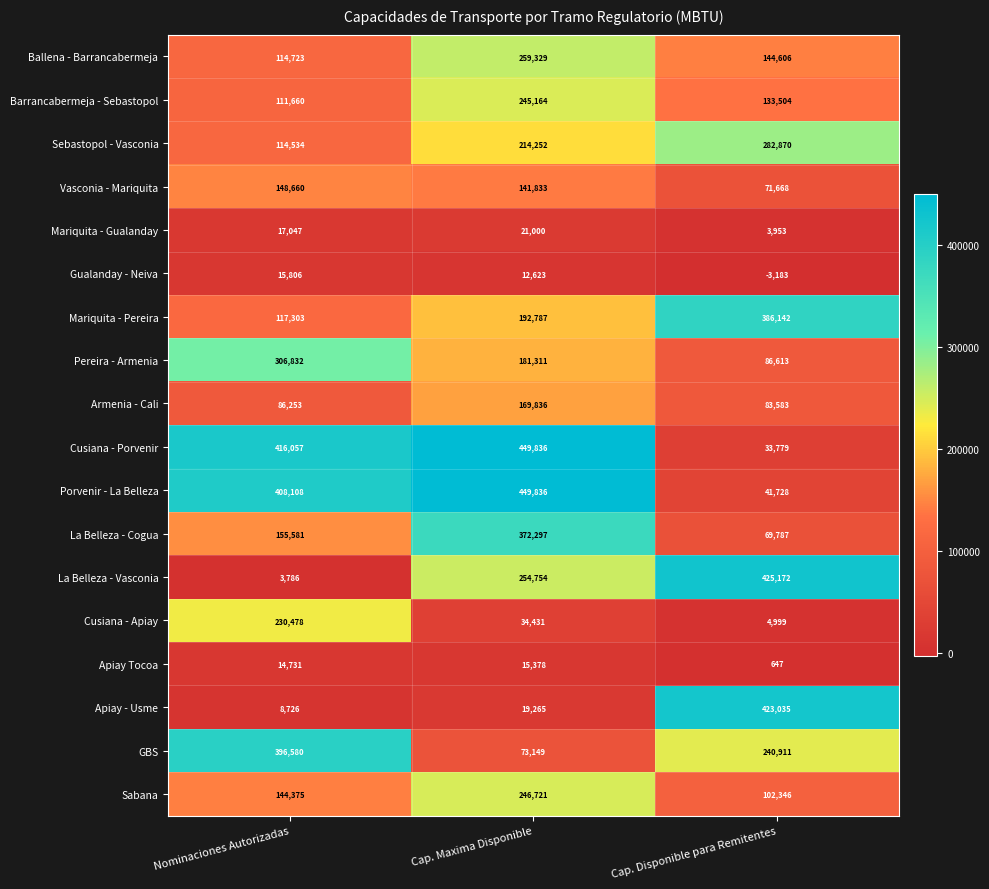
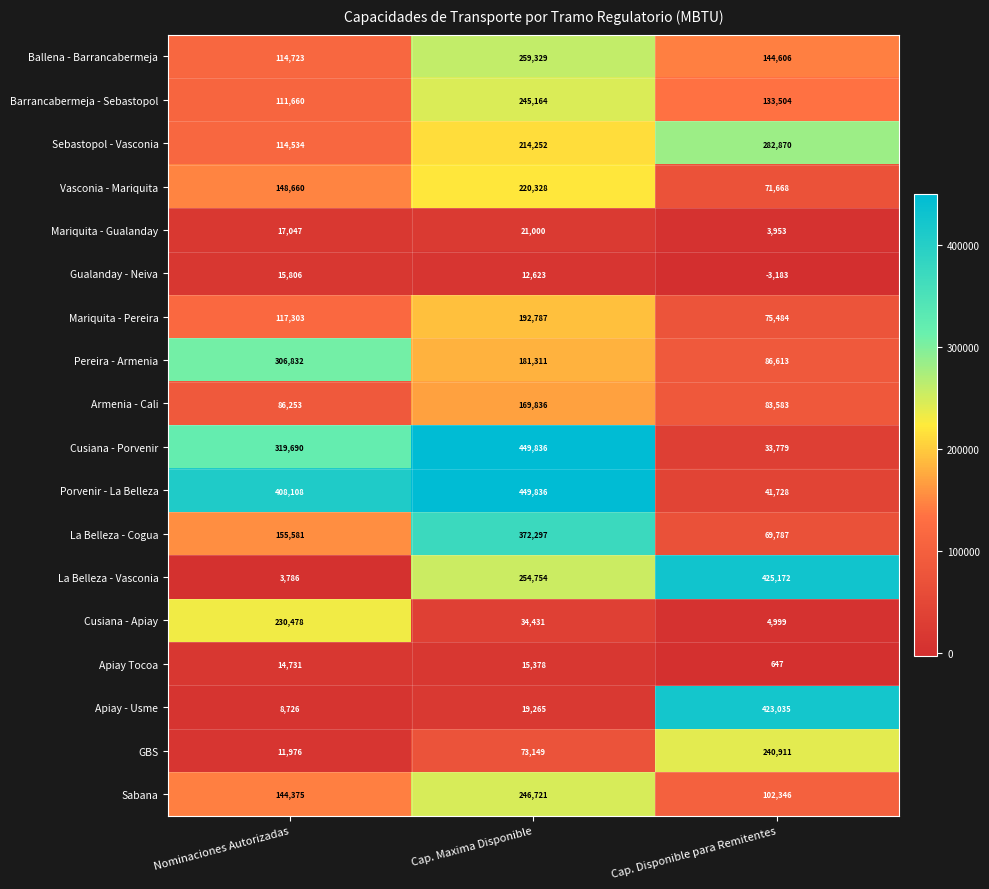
  {
    "Ballena - Barrancabermeja": {
      "Nominaciones Autorizadas": "114,723",
      "Cap. Maxima Disponible": "259,329",
      "Cap. Disponible para Remitentes": "144,606"
    },
    "Barrancabermeja - Sebastopol": {
      "Nominaciones Autorizadas": "111,660",
      "Cap. Maxima Disponible": "245,164",
      "Cap. Disponible para Remitentes": "133,504"
    },
    "Sebastopol - Vasconia": {
      "Nominaciones Autorizadas": "114,534",
      "Cap. Maxima Disponible": "214,252",
      "Cap. Disponible para Remitentes": "282,870"
    },
    "Vasconia - Mariquita": {
      "Nominaciones Autorizadas": "148,660",
-     "Cap. Maxima Disponible": "141,833",
+     "Cap. Maxima Disponible": "220,328",
      "Cap. Disponible para Remitentes": "71,668"
    },
    "Mariquita - Gualanday": {
      "Nominaciones Autorizadas": "17,047",
      "Cap. Maxima Disponible": "21,000",
      "Cap. Disponible para Remitentes": "3,953"
    },
    "Gualanday - Neiva": {
      "Nominaciones Autorizadas": "15,806",
      "Cap. Maxima Disponible": "12,623",
      "Cap. Disponible para Remitentes": "-3,183"
    },
    "Mariquita - Pereira": {
      "Nominaciones Autorizadas": "117,303",
      "Cap. Maxima Disponible": "192,787",
-     "Cap. Disponible para Remitentes": "386,142"
+     "Cap. Disponible para Remitentes": "75,484"
    },
    "Pereira - Armenia": {
      "Nominaciones Autorizadas": "306,832",
      "Cap. Maxima Disponible": "181,311",
      "Cap. Disponible para Remitentes": "86,613"
    },
    "Armenia - Cali": {
      "Nominaciones Autorizadas": "86,253",
      "Cap. Maxima Disponible": "169,836",
      "Cap. Disponible para Remitentes": "83,583"
    },
    "Cusiana - Porvenir": {
-     "Nominaciones Autorizadas": "416,057",
+     "Nominaciones Autorizadas": "319,690",
      "Cap. Maxima Disponible": "449,836",
      "Cap. Disponible para Remitentes": "33,779"
    },
    "Porvenir - La Belleza": {
      "Nominaciones Autorizadas": "408,108",
      "Cap. Maxima Disponible": "449,836",
      "Cap. Disponible para Remitentes": "41,728"
    },
    "La Belleza - Cogua": {
      "Nominaciones Autorizadas": "155,581",
      "Cap. Maxima Disponible": "372,297",
      "Cap. Disponible para Remitentes": "69,787"
    },
    "La Belleza - Vasconia": {
      "Nominaciones Autorizadas": "3,786",
      "Cap. Maxima Disponible": "254,754",
      "Cap. Disponible para Remitentes": "425,172"
    },
    "Cusiana - Apiay": {
      "Nominaciones Autorizadas": "230,478",
      "Cap. Maxima Disponible": "34,431",
      "Cap. Disponible para Remitentes": "4,999"
    },
    "Apiay Tocoa": {
      "Nominaciones Autorizadas": "14,731",
      "Cap. Maxima Disponible": "15,378",
      "Cap. Disponible para Remitentes": "647"
    },
    "Apiay - Usme": {
      "Nominaciones Autorizadas": "8,726",
      "Cap. Maxima Disponible": "19,265",
      "Cap. Disponible para Remitentes": "423,035"
    },
    "GBS": {
-     "Nominaciones Autorizadas": "396,580",
+     "Nominaciones Autorizadas": "11,976",
      "Cap. Maxima Disponible": "73,149",
      "Cap. Disponible para Remitentes": "240,911"
    },
    "Sabana": {
      "Nominaciones Autorizadas": "144,375",
      "Cap. Maxima Disponible": "246,721",
      "Cap. Disponible para Remitentes": "102,346"
    }
  }
